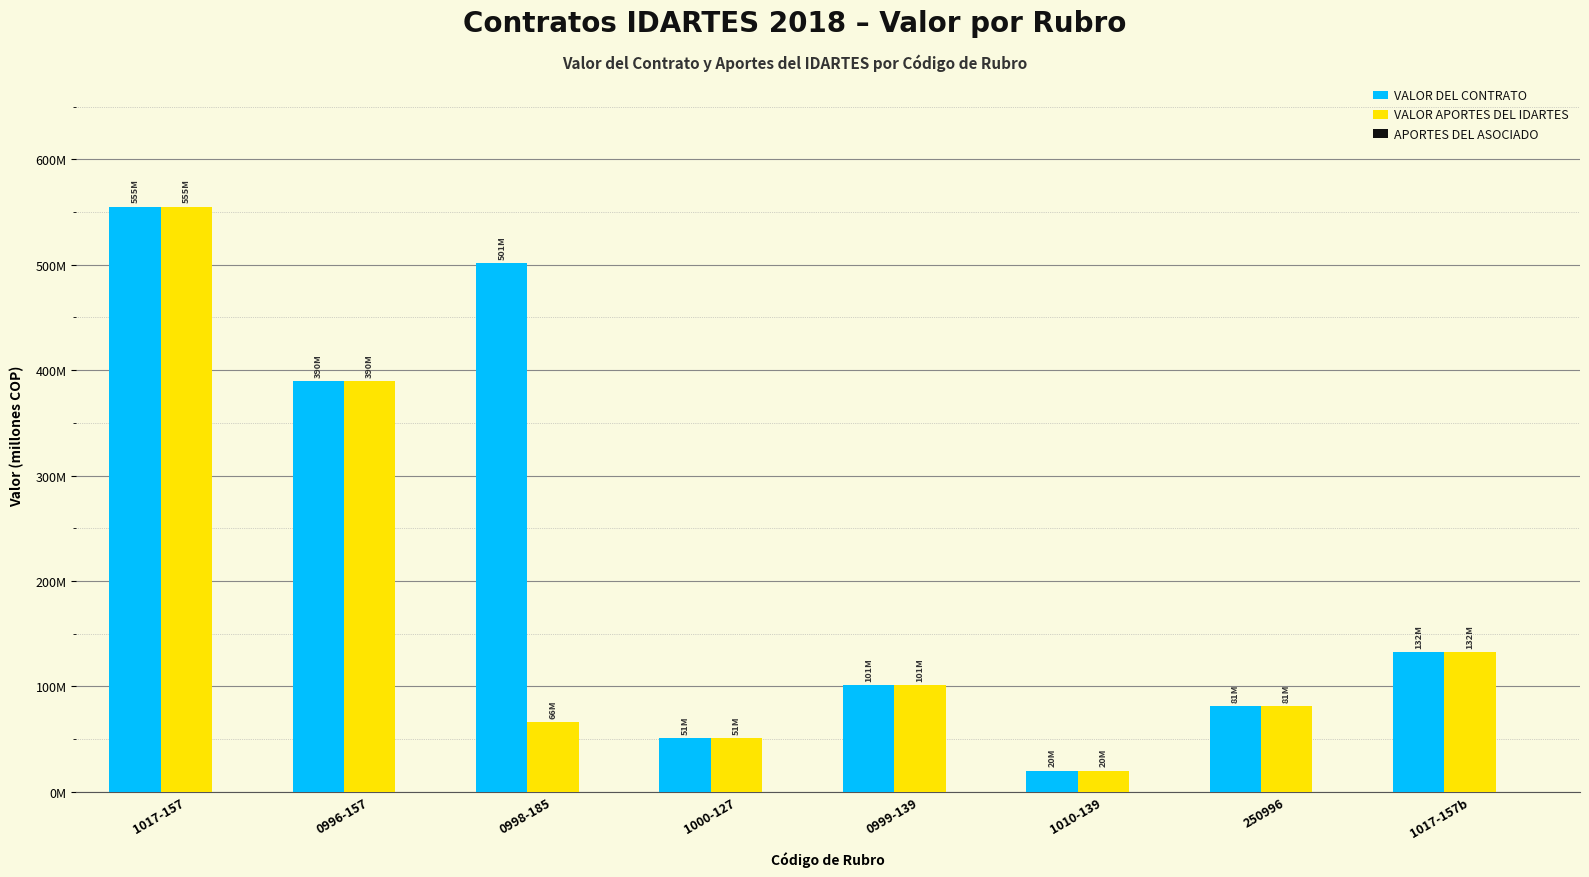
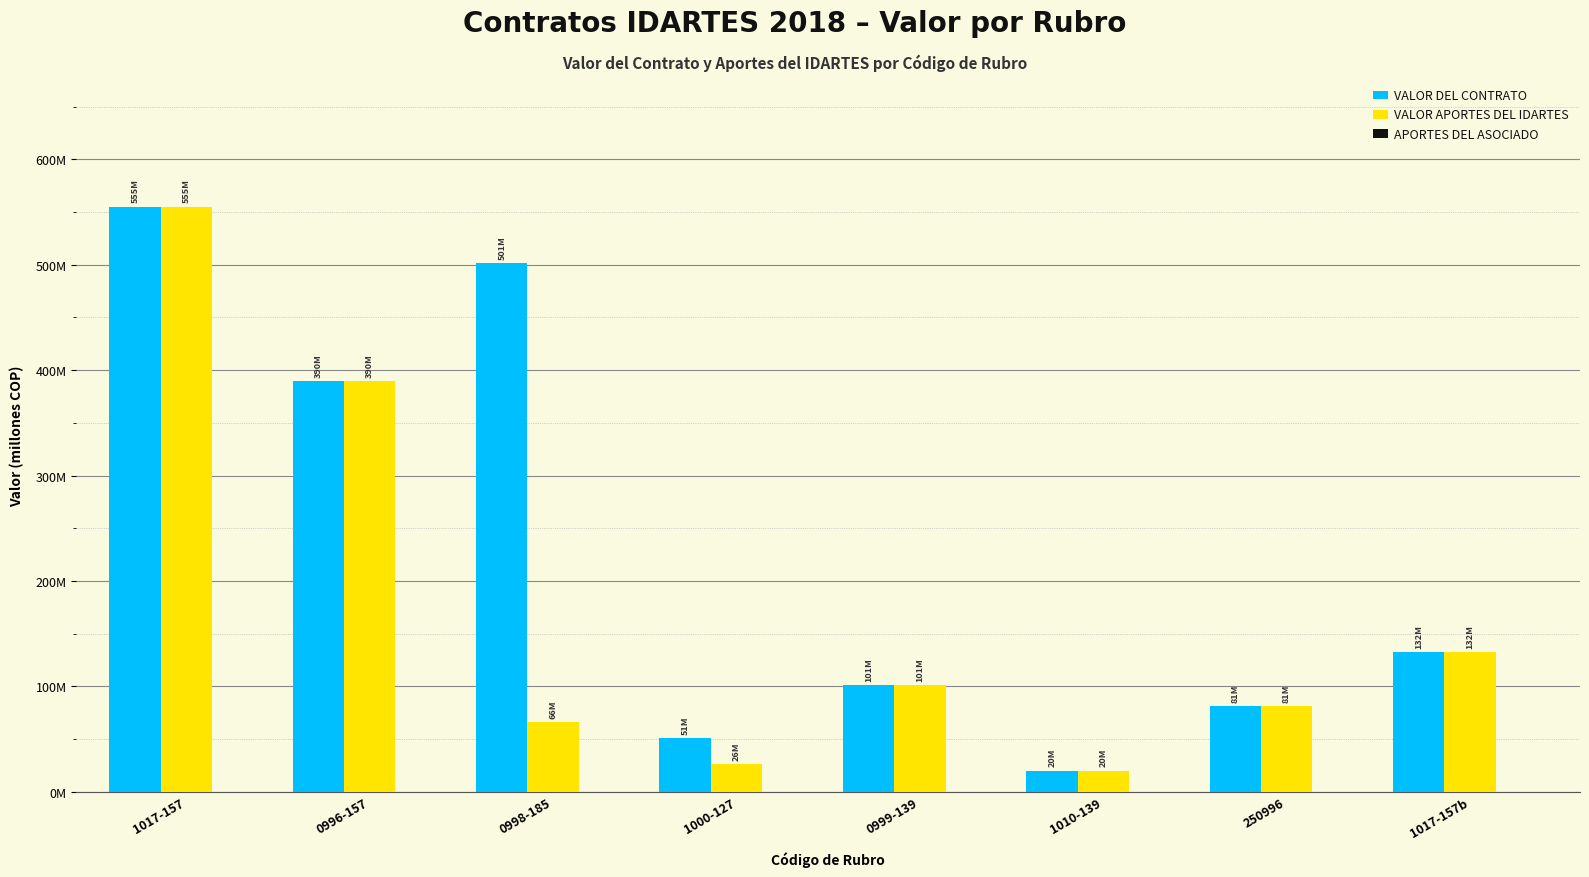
  {
    "VALOR DEL CONTRATO": {
      "1017-157": "555M",
      "0996-157": "390M",
      "0998-185": "501M",
      "1000-127": "51M",
      "0999-139": "101M",
      "1010-139": "20M",
      "250996": "81M",
      "1017-157b": "132M"
    },
    "VALOR APORTES DEL IDARTES": {
      "1017-157": "555M",
      "0996-157": "390M",
      "0998-185": "66M",
-     "1000-127": "51M",
+     "1000-127": "26M",
      "0999-139": "101M",
      "1010-139": "20M",
      "250996": "81M",
      "1017-157b": "132M"
    },
    "APORTES DEL ASOCIADO": {
      "1017-157": "0",
      "0996-157": "0",
      "0998-185": "0",
      "1000-127": "0",
      "0999-139": "0",
      "1010-139": "0",
      "250996": "0",
      "1017-157b": "0"
    }
  }
